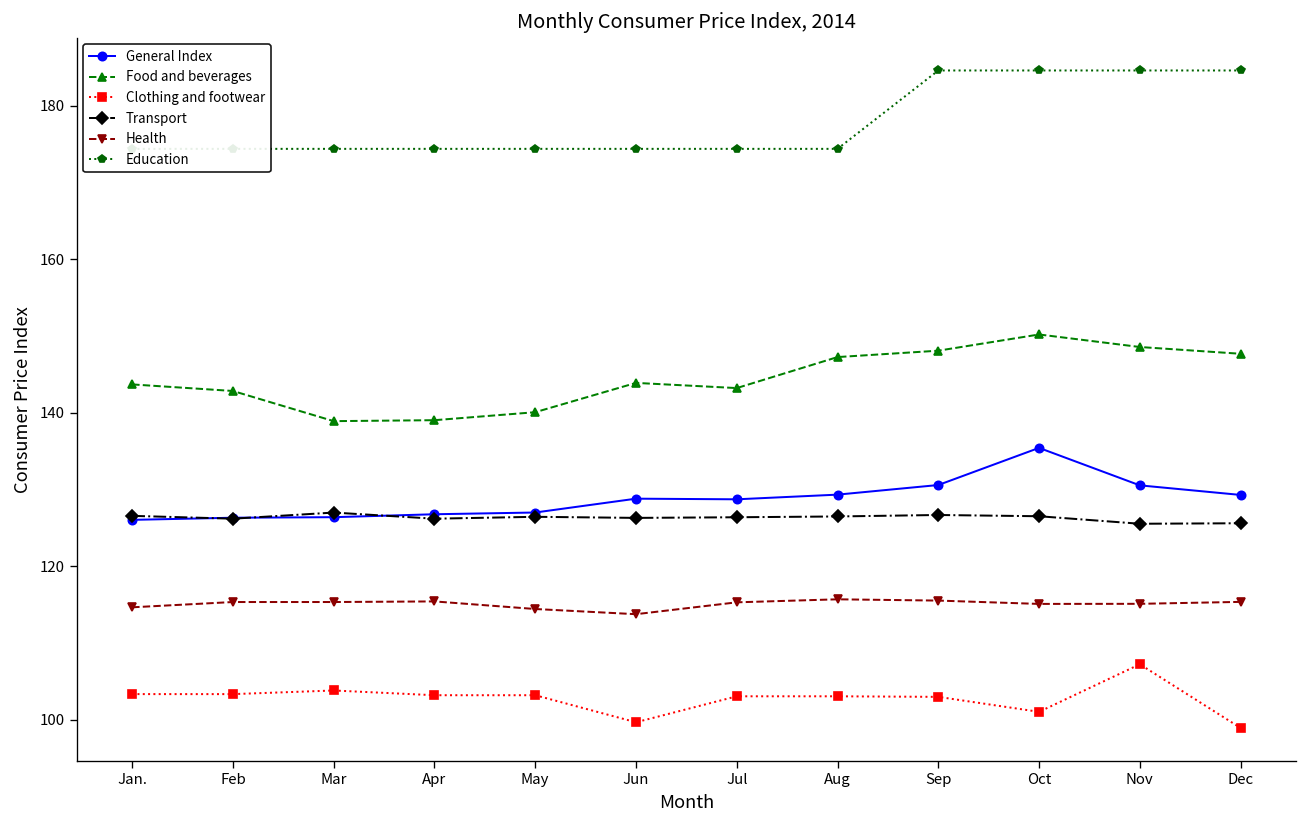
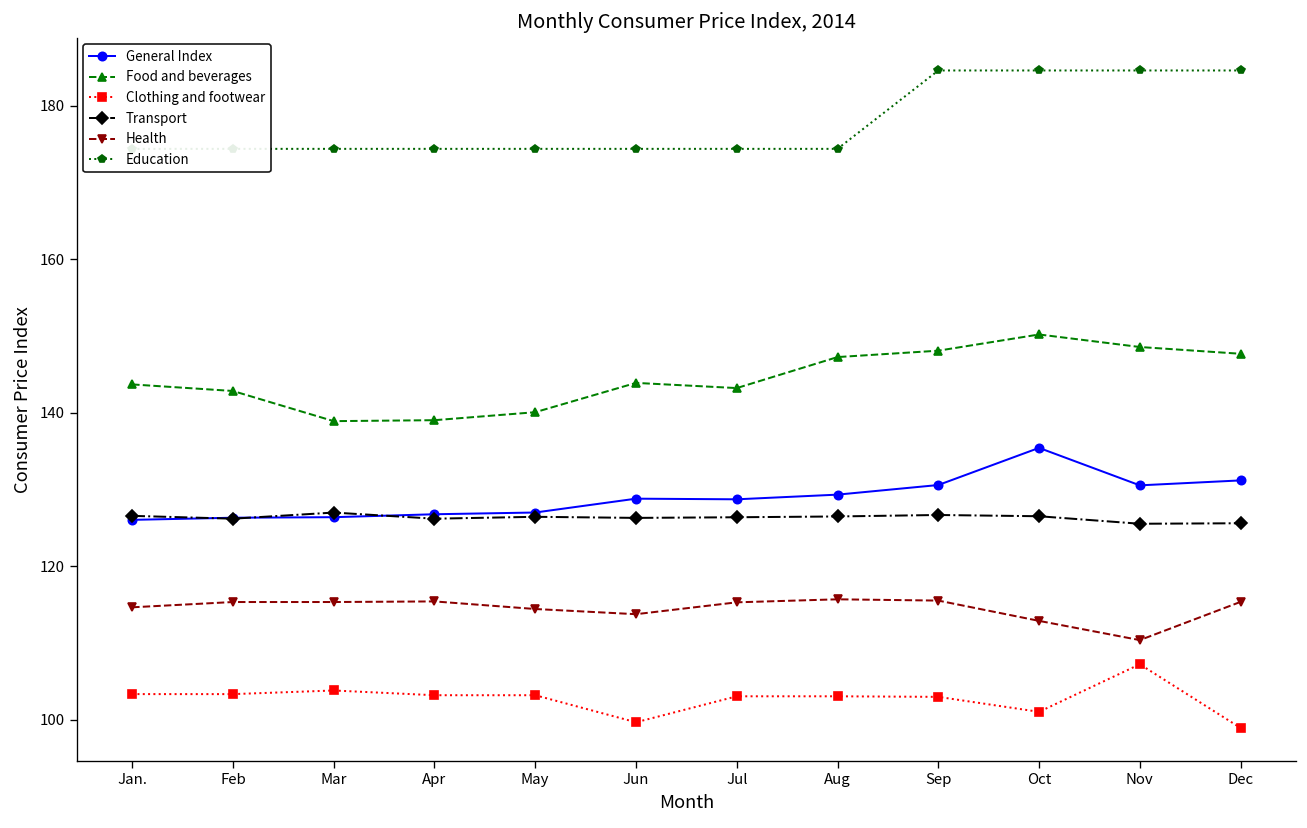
  {
    "General Index": {
      "Jan.": 126,
      "Mar": 126,
      "Apr": 127,
      "May": 127,
      "Jun": 129,
      "Jul": 129,
      "Aug": 129,
      "Sep": 131,
      "Oct": 135,
      "Nov": 131,
-     "Dec": 129
+     "Dec": 131
    },
    "Clothing and footwear": {
      "Jan.": 103,
      "Feb": 103,
      "Mar": 104,
      "Apr": 103,
      "May": 103,
      "Jun": 100,
      "Jul": 103,
      "Aug": 103,
      "Sep": 103,
      "Oct": 101,
      "Nov": 107,
      "Dec": 99
    },
    "Transport": {
      "Jan.": 127,
      "Mar": 127,
      "Apr": 126,
      "May": 126,
      "Jun": 126,
      "Jul": 126,
      "Aug": 126,
      "Sep": 127,
      "Oct": 127,
      "Nov": 126,
      "Dec": 126
    },
    "Health": {
      "Jan.": 115,
      "Feb": 115,
      "Mar": 115,
      "Apr": 115,
      "May": 114,
      "Jun": 114,
      "Jul": 115,
      "Aug": 116,
      "Sep": 116,
-     "Oct": 115,
-     "Nov": 115,
+     "Oct": 113,
+     "Nov": 110,
      "Dec": 115
    }
  }
